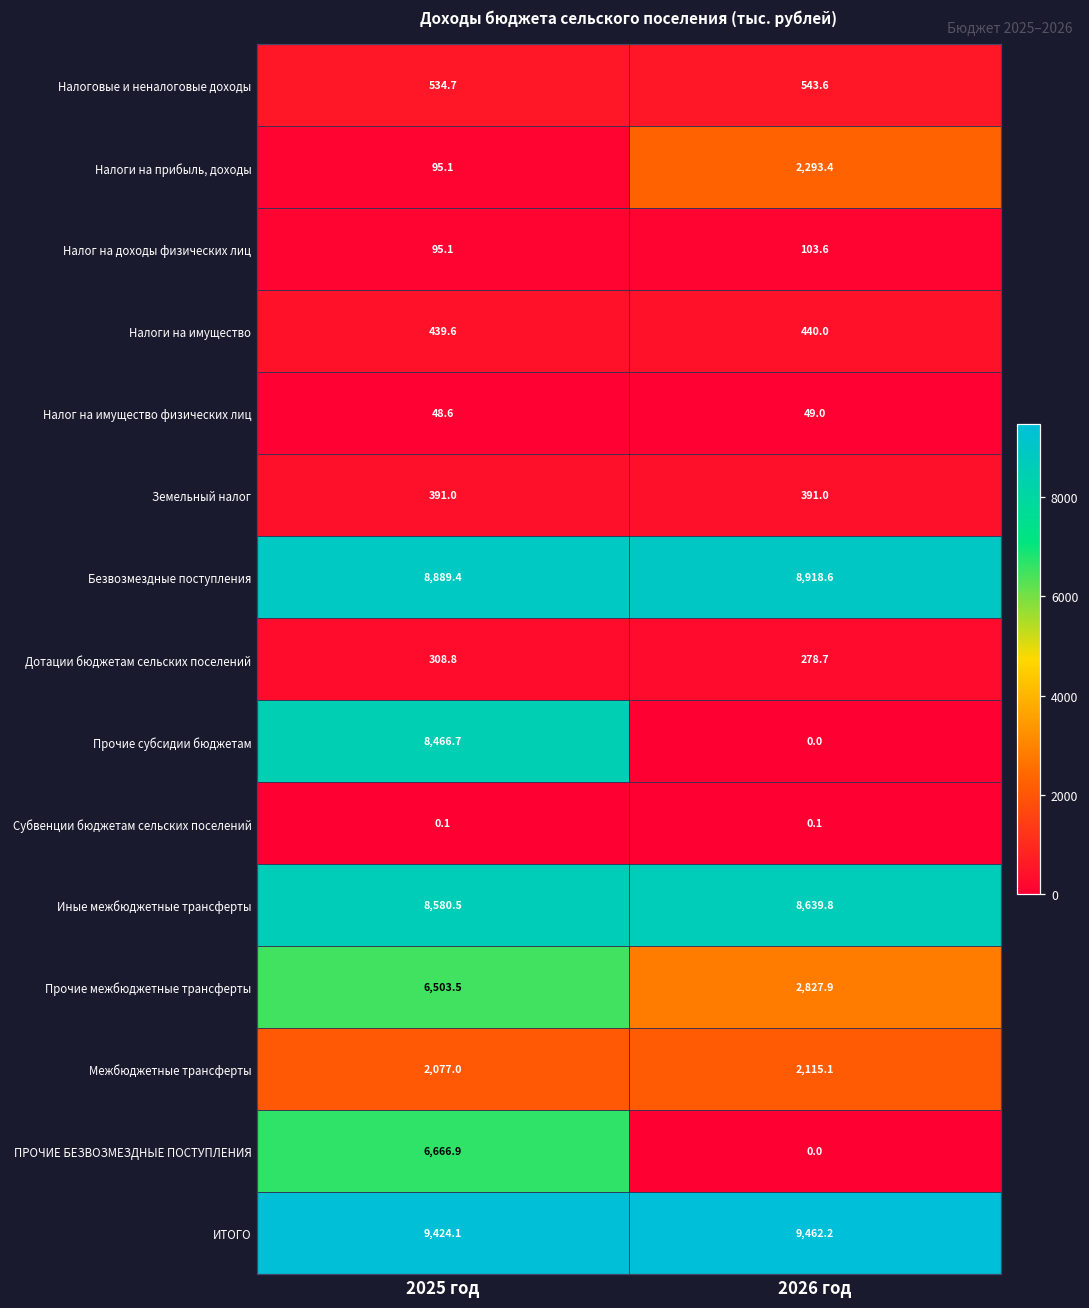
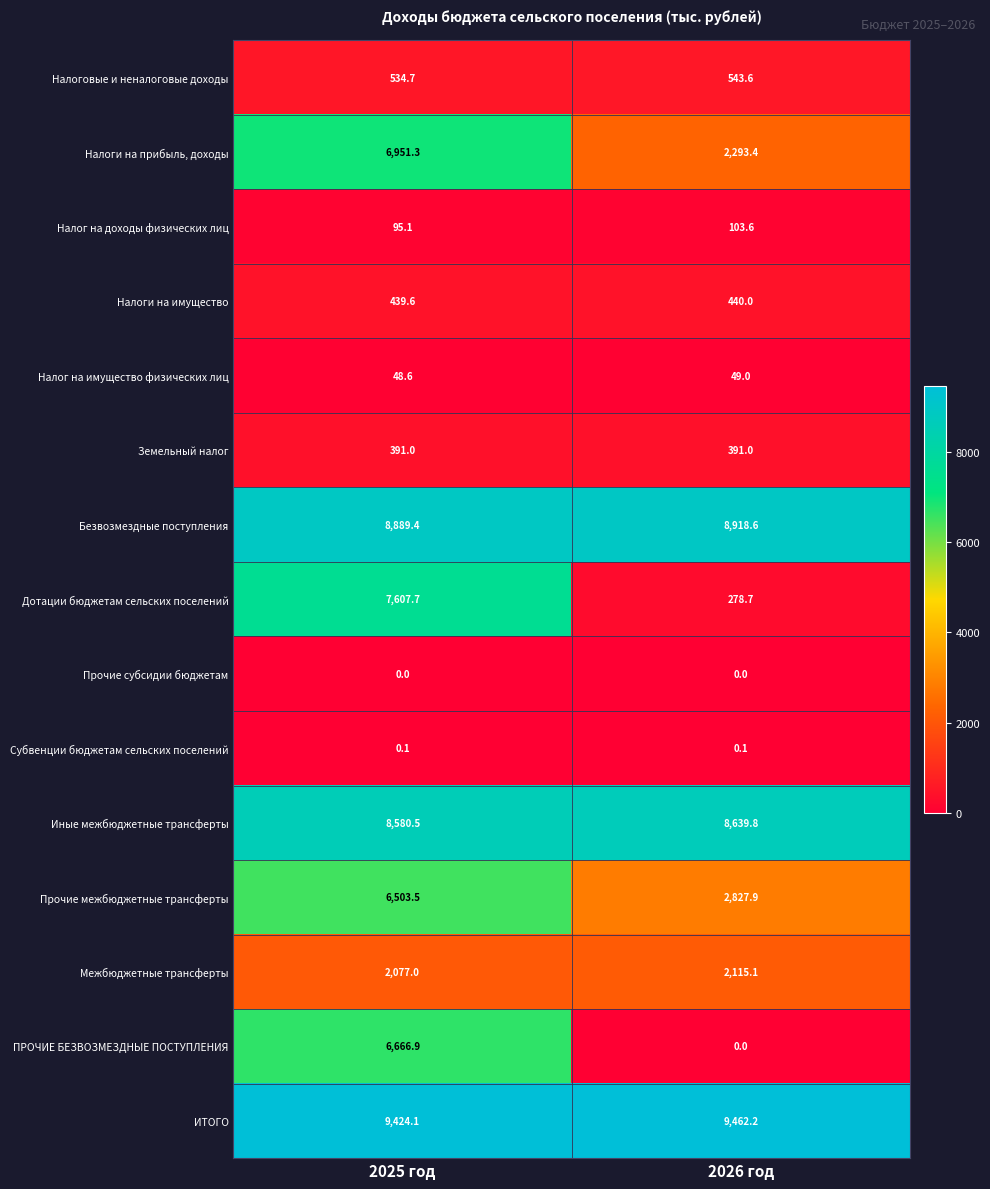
  {
    "Налоговые и неналоговые доходы": {
      "2025 год": "534.7",
      "2026 год": "543.6"
    },
    "Налоги на прибыль, доходы": {
-     "2025 год": "95.1",
+     "2025 год": "6,951.3",
      "2026 год": "2,293.4"
    },
    "Налог на доходы физических лиц": {
      "2025 год": "95.1",
      "2026 год": "103.6"
    },
    "Налоги на имущество": {
      "2025 год": "439.6",
      "2026 год": "440.0"
    },
    "Налог на имущество физических лиц": {
      "2025 год": "48.6",
      "2026 год": "49.0"
    },
    "Земельный налог": {
      "2025 год": "391.0",
      "2026 год": "391.0"
    },
    "Безвозмездные поступления": {
      "2025 год": "8,889.4",
      "2026 год": "8,918.6"
    },
    "Дотации бюджетам сельских поселений": {
-     "2025 год": "308.8",
+     "2025 год": "7,607.7",
      "2026 год": "278.7"
    },
    "Прочие субсидии бюджетам": {
-     "2025 год": "8,466.7",
+     "2025 год": "0.0",
      "2026 год": "0.0"
    },
    "Субвенции бюджетам сельских поселений": {
      "2025 год": "0.1",
      "2026 год": "0.1"
    },
    "Иные межбюджетные трансферты": {
      "2025 год": "8,580.5",
      "2026 год": "8,639.8"
    },
    "Прочие межбюджетные трансферты": {
      "2025 год": "6,503.5",
      "2026 год": "2,827.9"
    },
    "Межбюджетные трансферты": {
      "2025 год": "2,077.0",
      "2026 год": "2,115.1"
    },
    "ПРОЧИЕ БЕЗВОЗМЕЗДНЫЕ ПОСТУПЛЕНИЯ": {
      "2025 год": "6,666.9",
      "2026 год": "0.0"
    },
    "ИТОГО": {
      "2025 год": "9,424.1",
      "2026 год": "9,462.2"
    }
  }
